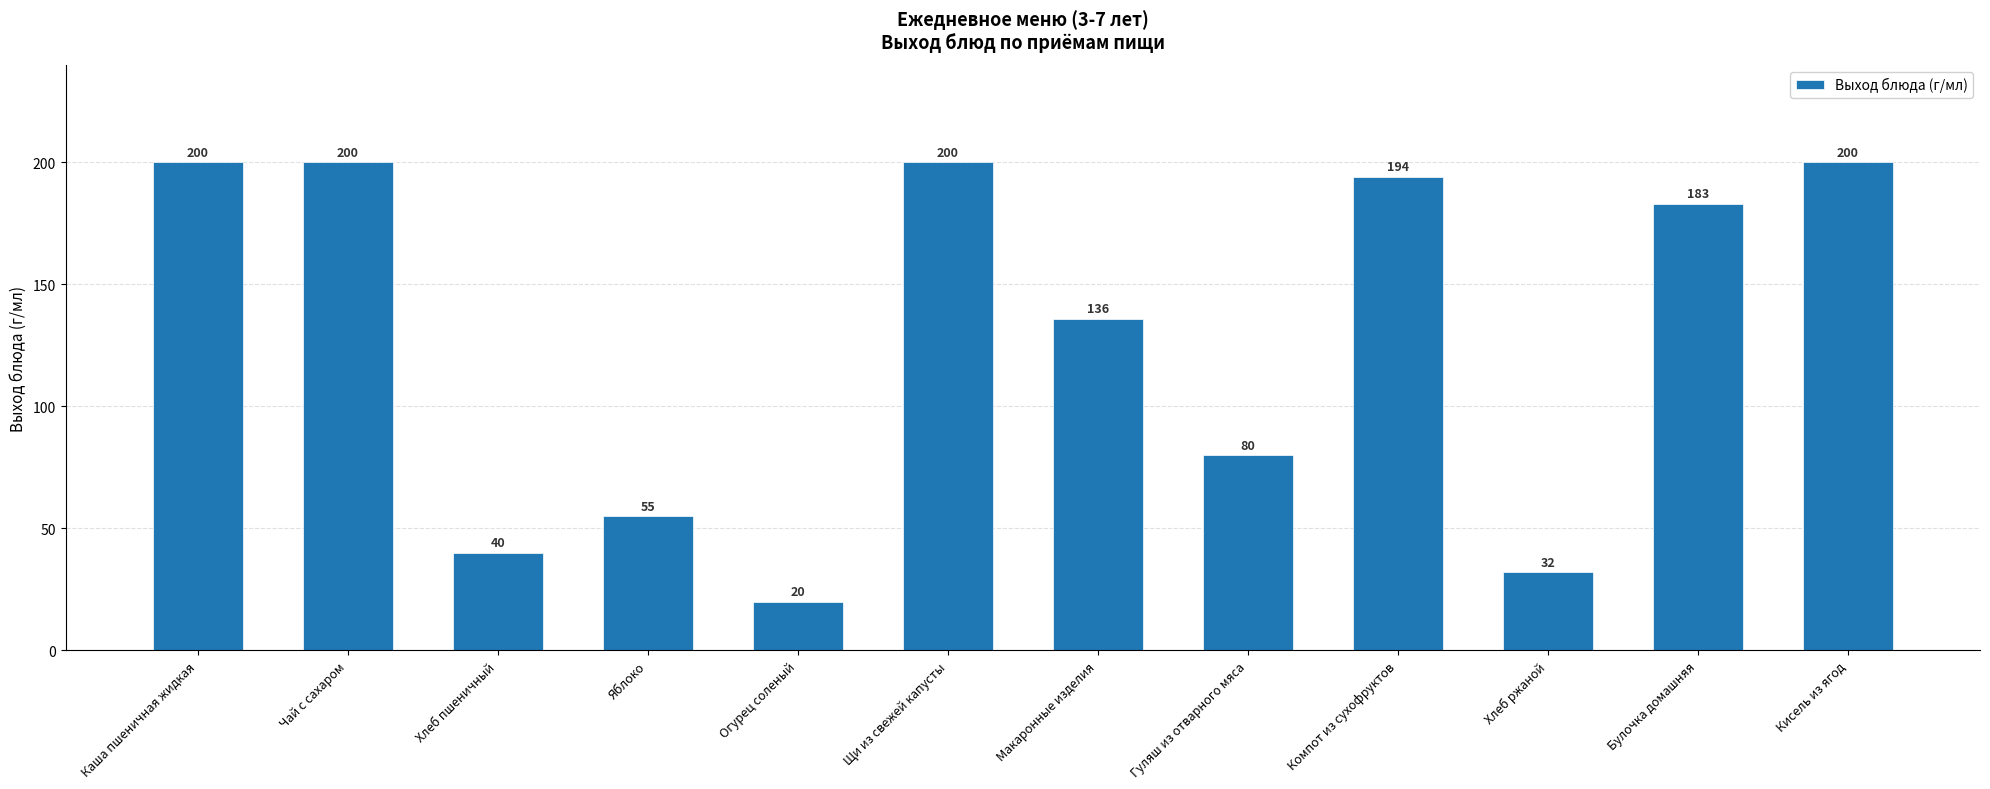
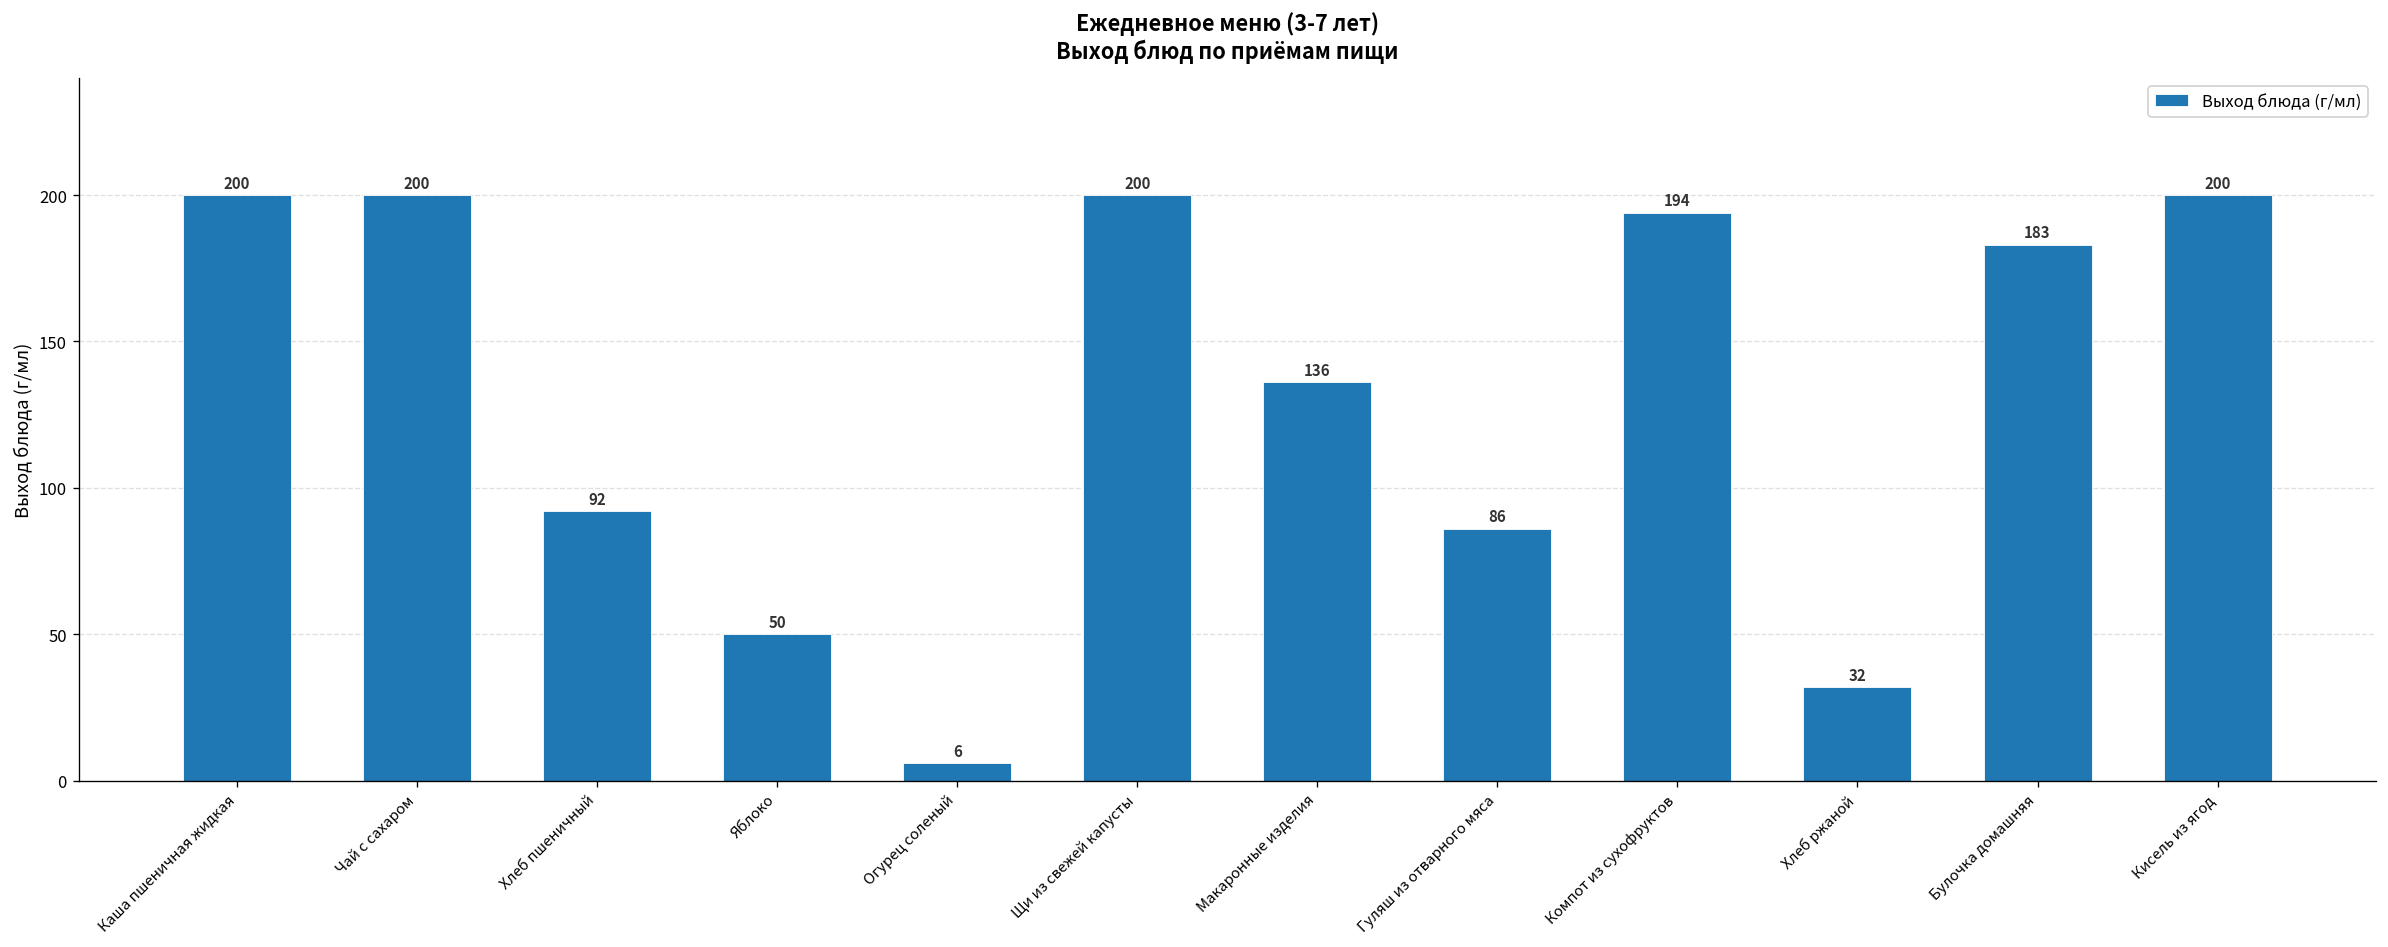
  {
    "Каша пшеничная жидкая": 200,
    "Чай с сахаром": 200,
-   "Хлеб пшеничный": 40,
-   "Яблоко": 55,
-   "Огурец соленый": 20,
+   "Хлеб пшеничный": 92,
+   "Яблоко": 50,
+   "Огурец соленый": 6,
    "Щи из свежей капусты": 200,
    "Макаронные изделия": 136,
-   "Гуляш из отварного мяса": 80,
+   "Гуляш из отварного мяса": 86,
    "Компот из сухофруктов": 194,
    "Хлеб ржаной": 32,
    "Булочка домашняя": 183,
    "Кисель из ягод": 200
  }
